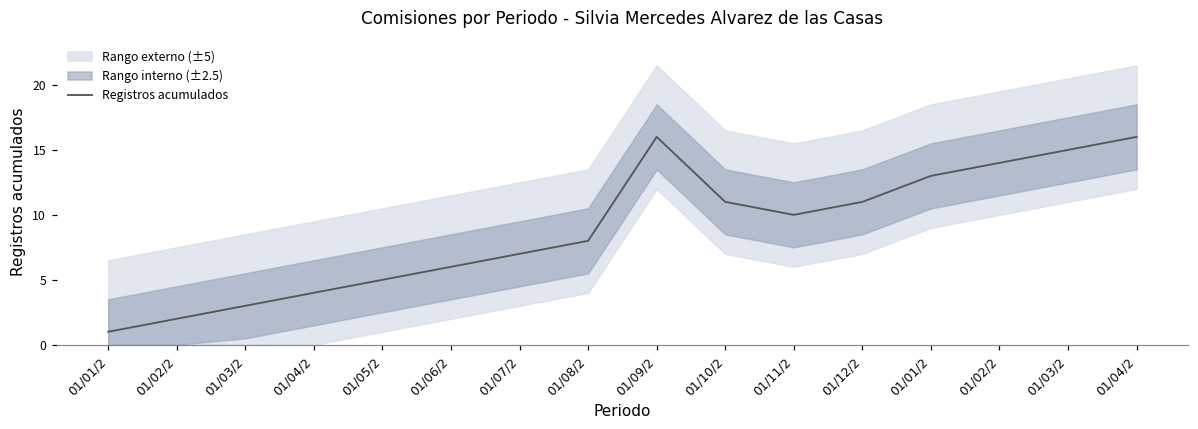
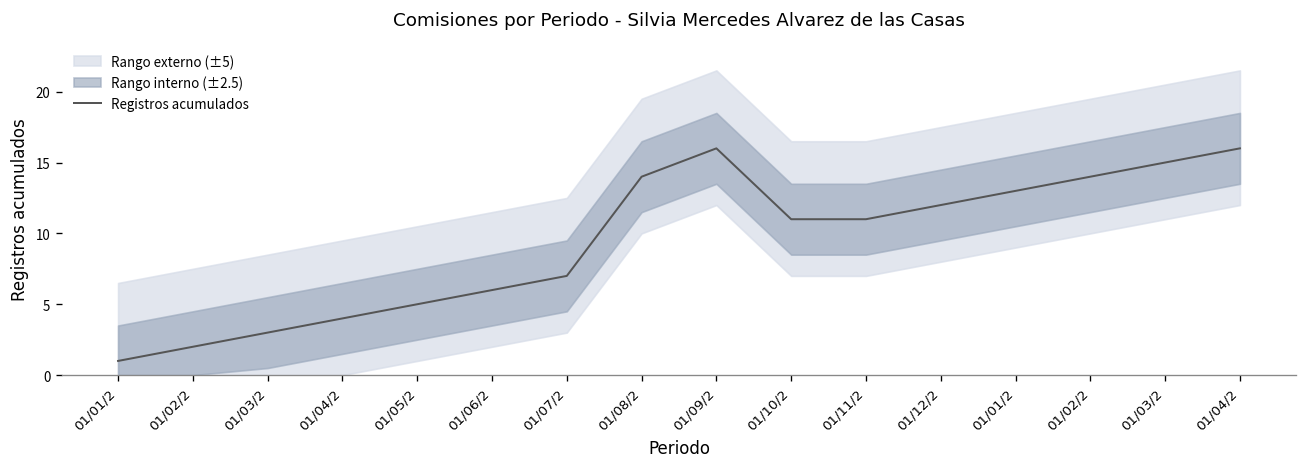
  {
    "Registros acumulados": {
      "01/05/2": 5,
      "01/06/2": 6,
      "01/07/2": 7,
-     "01/08/2": 8,
+     "01/08/2": 14,
      "01/09/2": 16,
      "01/10/2": 11,
-     "01/11/2": 10,
-     "01/12/2": 11
+     "01/11/2": 11,
+     "01/12/2": 12
    }
  }
